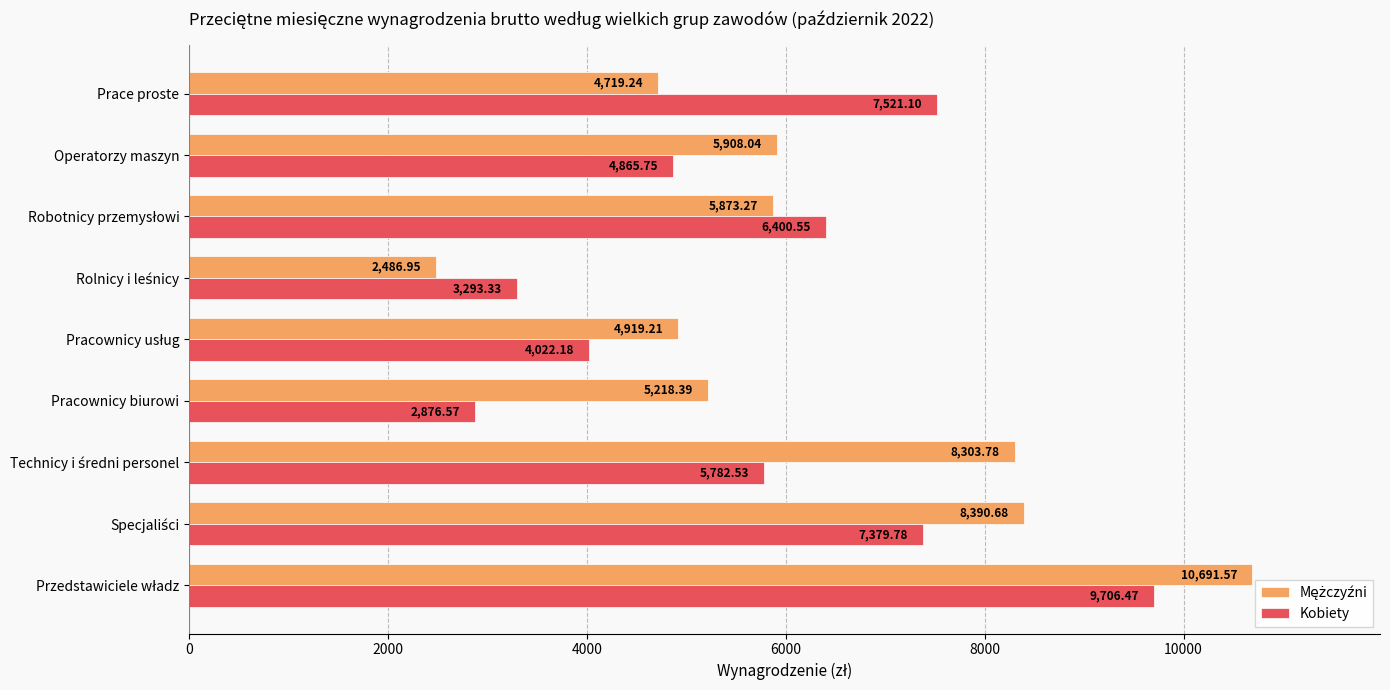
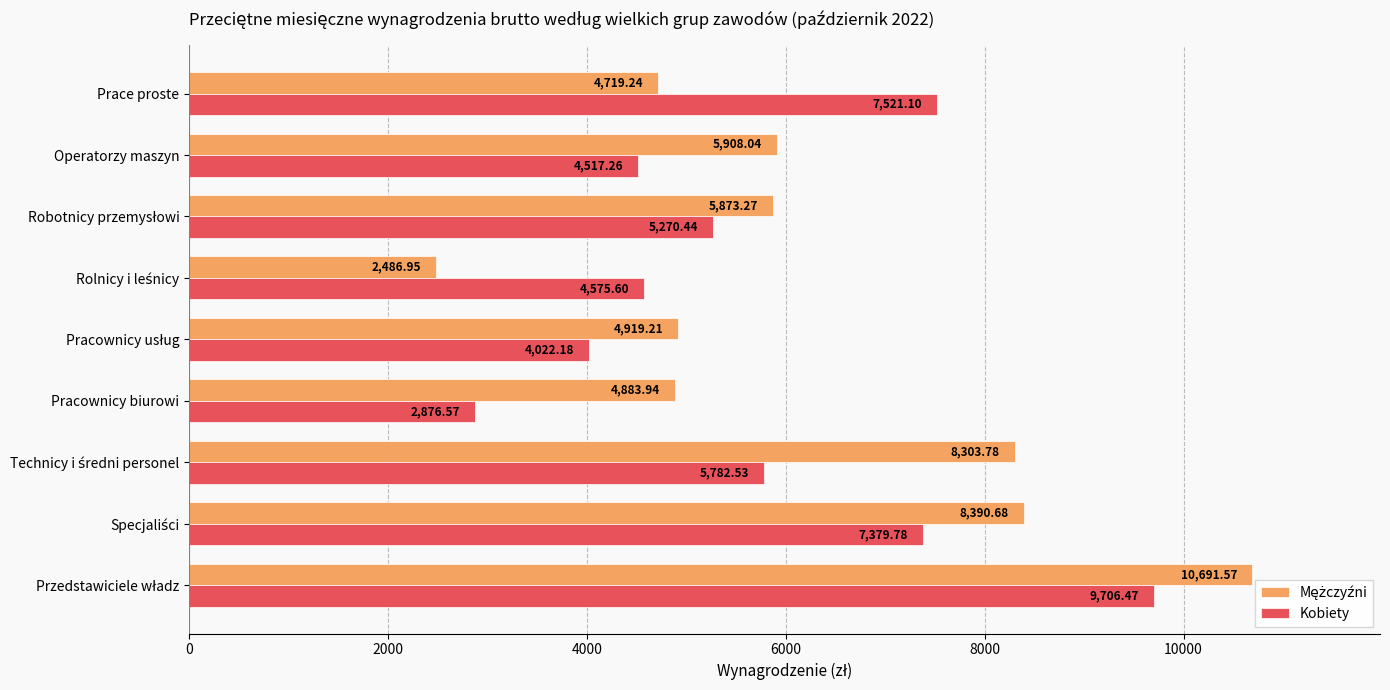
  {
    "Mężczyźni": {
      "Prace proste": "4,719.24",
      "Operatorzy maszyn": "5,908.04",
      "Robotnicy przemysłowi": "5,873.27",
      "Rolnicy i leśnicy": "2,486.95",
      "Pracownicy usług": "4,919.21",
-     "Pracownicy biurowi": "5,218.39",
+     "Pracownicy biurowi": "4,883.94",
      "Technicy i średni personel": "8,303.78",
      "Specjaliści": "8,390.68",
      "Przedstawiciele władz": "10,691.57"
    },
    "Kobiety": {
      "Prace proste": "7,521.10",
-     "Operatorzy maszyn": "4,865.75",
-     "Robotnicy przemysłowi": "6,400.55",
-     "Rolnicy i leśnicy": "3,293.33",
+     "Operatorzy maszyn": "4,517.26",
+     "Robotnicy przemysłowi": "5,270.44",
+     "Rolnicy i leśnicy": "4,575.60",
      "Pracownicy usług": "4,022.18",
      "Pracownicy biurowi": "2,876.57",
      "Technicy i średni personel": "5,782.53",
      "Specjaliści": "7,379.78",
      "Przedstawiciele władz": "9,706.47"
    }
  }
